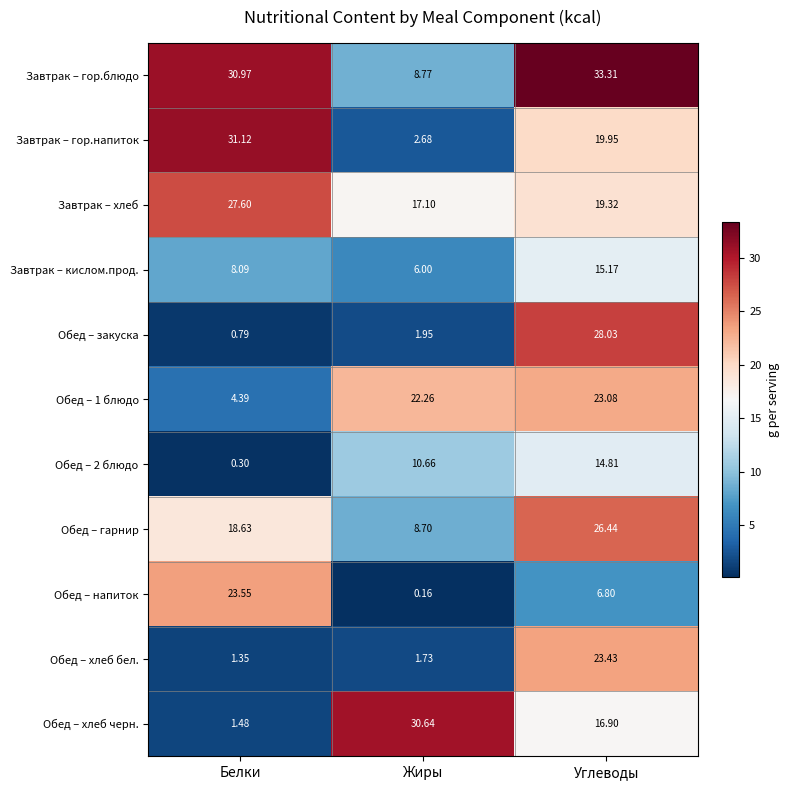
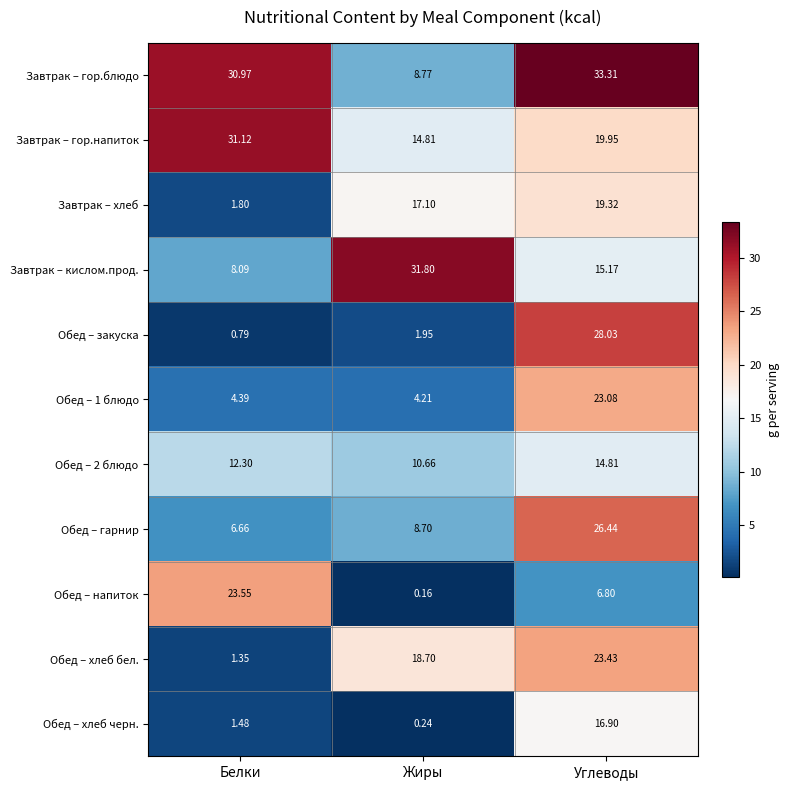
  {
    "Завтрак – гор.блюдо": {
      "Белки": 30.97,
      "Жиры": 8.77,
      "Углеводы": 33.31
    },
    "Завтрак – гор.напиток": {
      "Белки": 31.12,
-     "Жиры": 2.68,
+     "Жиры": 14.81,
      "Углеводы": 19.95
    },
    "Завтрак – хлеб": {
-     "Белки": 27.60,
+     "Белки": 1.80,
      "Жиры": 17.10,
      "Углеводы": 19.32
    },
    "Завтрак – кислом.прод.": {
      "Белки": 8.09,
-     "Жиры": 6.00,
+     "Жиры": 31.80,
      "Углеводы": 15.17
    },
    "Обед – закуска": {
      "Белки": 0.79,
      "Жиры": 1.95,
      "Углеводы": 28.03
    },
    "Обед – 1 блюдо": {
      "Белки": 4.39,
-     "Жиры": 22.26,
+     "Жиры": 4.21,
      "Углеводы": 23.08
    },
    "Обед – 2 блюдо": {
-     "Белки": 0.30,
+     "Белки": 12.30,
      "Жиры": 10.66,
      "Углеводы": 14.81
    },
    "Обед – гарнир": {
-     "Белки": 18.63,
+     "Белки": 6.66,
      "Жиры": 8.70,
      "Углеводы": 26.44
    },
    "Обед – напиток": {
      "Белки": 23.55,
      "Жиры": 0.16,
      "Углеводы": 6.80
    },
    "Обед – хлеб бел.": {
      "Белки": 1.35,
-     "Жиры": 1.73,
+     "Жиры": 18.70,
      "Углеводы": 23.43
    },
    "Обед – хлеб черн.": {
      "Белки": 1.48,
-     "Жиры": 30.64,
+     "Жиры": 0.24,
      "Углеводы": 16.90
    }
  }
